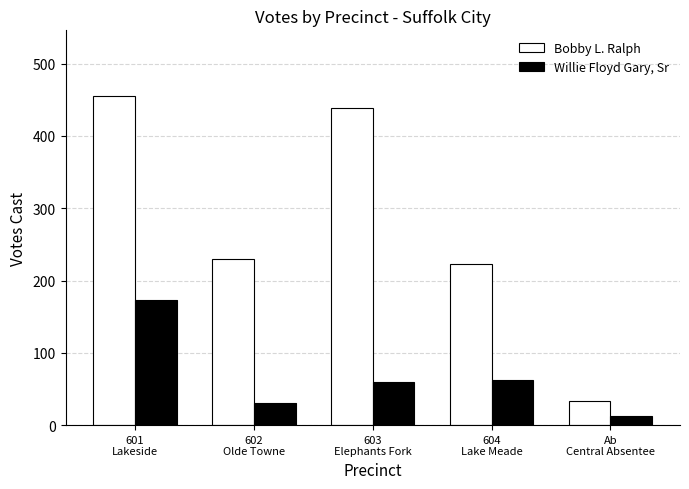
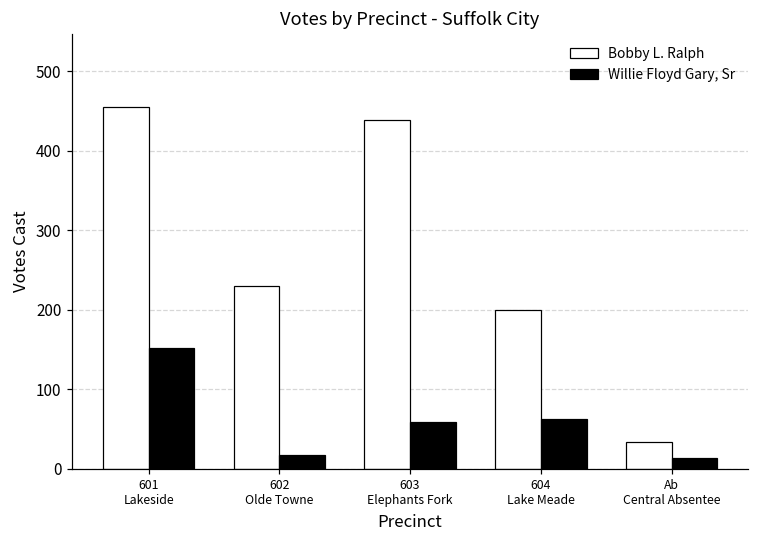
  {
    "Bobby L. Ralph": {
      "601 Lakeside": 460,
      "602 Olde Towne": 230,
      "603 Elephants Fork": 440,
-     "604 Lake Meade": 220,
+     "604 Lake Meade": 200,
      "Ab Central Absentee": 30
    },
    "Willie Floyd Gary, Sr": {
-     "601 Lakeside": 170,
-     "602 Olde Towne": 30,
+     "601 Lakeside": 150,
+     "602 Olde Towne": 20,
      "603 Elephants Fork": 60,
      "604 Lake Meade": 60,
      "Ab Central Absentee": 10
    }
  }
